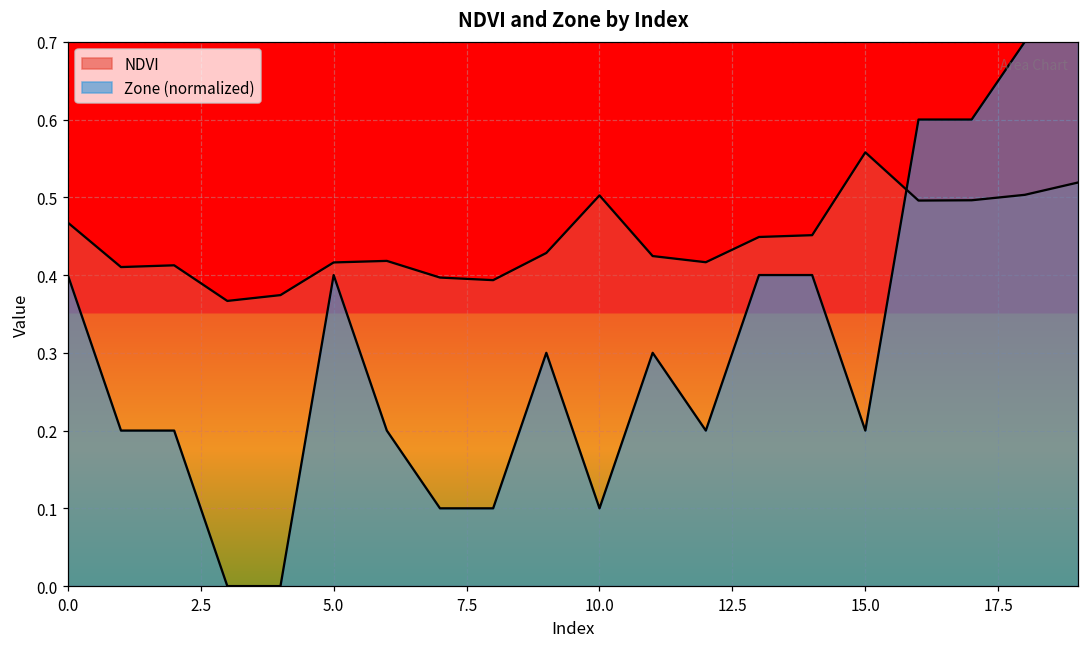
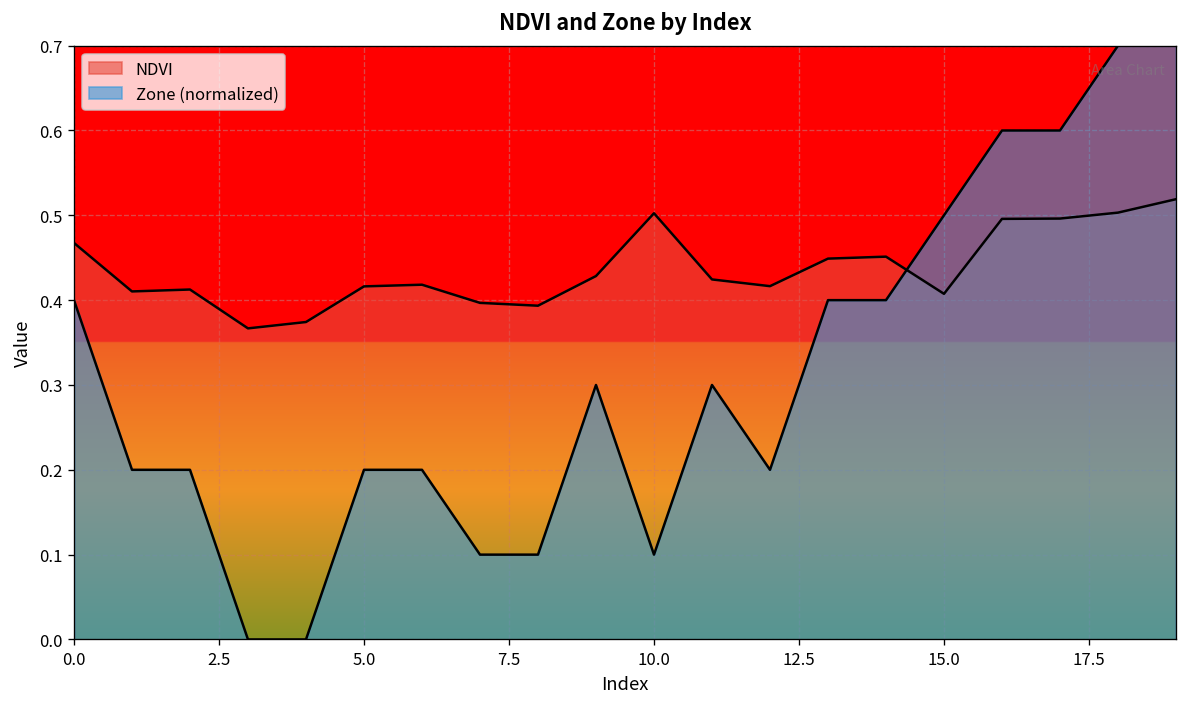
  {
    "NDVI": {
      "0.0": 0.47,
      "5.0": 0.42,
      "10.0": 0.50,
-     "15.0": 0.56
+     "15.0": 0.41
    },
    "Zone (normalized)": {
      "0.0": 0.40,
-     "5.0": 0.40,
+     "5.0": 0.20,
      "10.0": 0.10,
-     "15.0": 0.20
+     "15.0": 0.50
    }
  }
